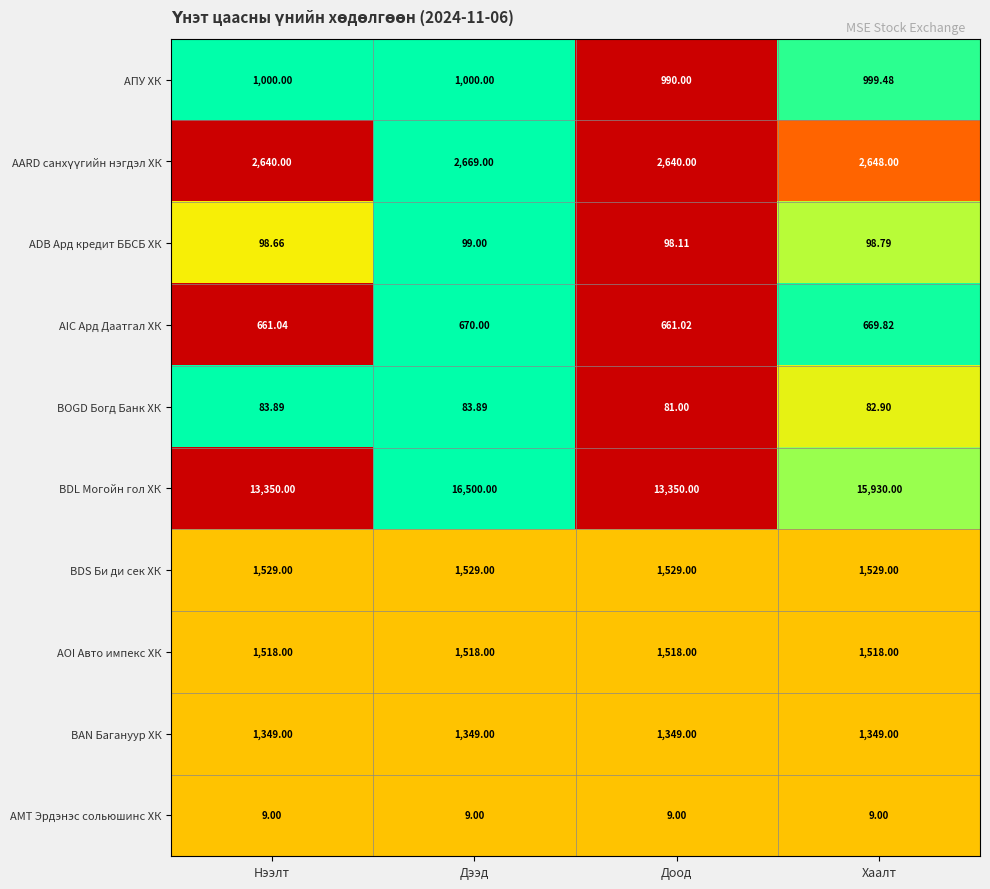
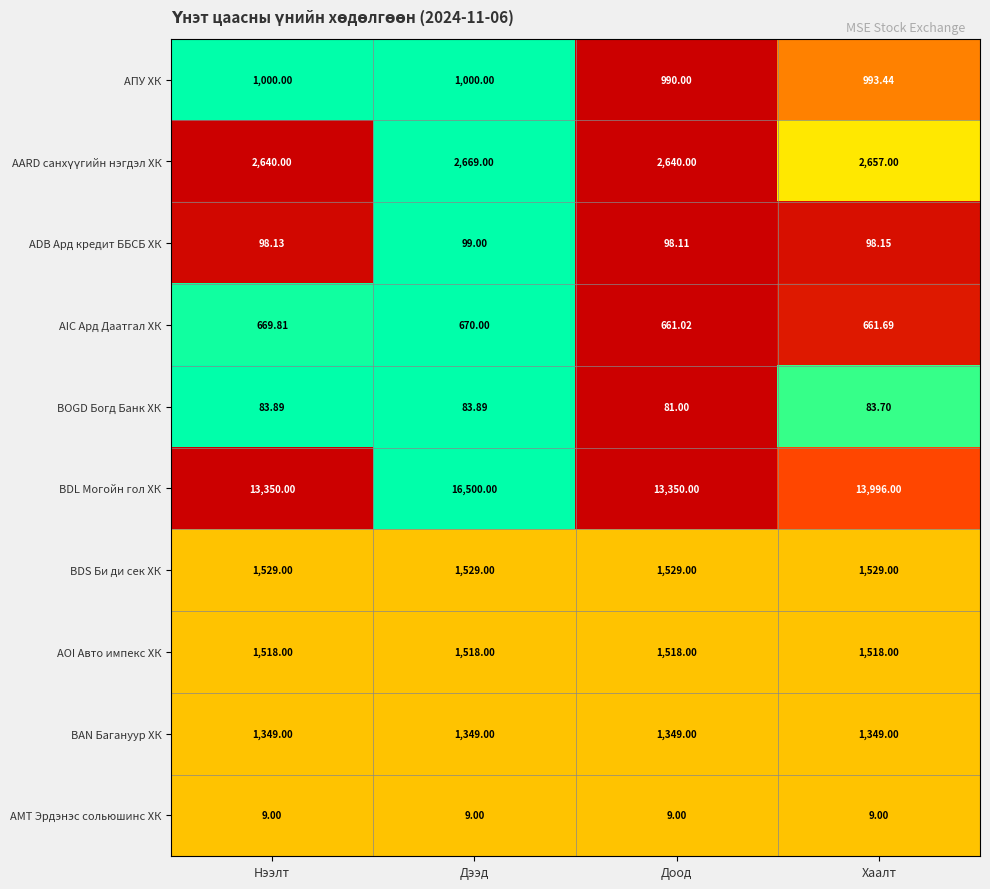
  {
    "АПУ ХК": {
      "Нээлт": "1,000.00",
      "Дээд": "1,000.00",
      "Доод": "990.00",
-     "Хаалт": "999.48"
+     "Хаалт": "993.44"
    },
    "AARD санхүүгийн нэгдэл ХК": {
      "Нээлт": "2,640.00",
      "Дээд": "2,669.00",
      "Доод": "2,640.00",
-     "Хаалт": "2,648.00"
+     "Хаалт": "2,657.00"
    },
    "ADB Ард кредит ББСБ ХК": {
-     "Нээлт": "98.66",
+     "Нээлт": "98.13",
      "Дээд": "99.00",
      "Доод": "98.11",
-     "Хаалт": "98.79"
+     "Хаалт": "98.15"
    },
    "AIC Ард Даатгал ХК": {
-     "Нээлт": "661.04",
+     "Нээлт": "669.81",
      "Дээд": "670.00",
      "Доод": "661.02",
-     "Хаалт": "669.82"
+     "Хаалт": "661.69"
    },
    "BOGD Богд Банк ХК": {
      "Нээлт": "83.89",
      "Дээд": "83.89",
      "Доод": "81.00",
-     "Хаалт": "82.90"
+     "Хаалт": "83.70"
    },
    "BDL Могойн гол ХК": {
      "Нээлт": "13,350.00",
      "Дээд": "16,500.00",
      "Доод": "13,350.00",
-     "Хаалт": "15,930.00"
+     "Хаалт": "13,996.00"
    },
    "BDS Би ди сек ХК": {
      "Нээлт": "1,529.00",
      "Дээд": "1,529.00",
      "Доод": "1,529.00",
      "Хаалт": "1,529.00"
    },
    "AOI Авто импекс ХК": {
      "Нээлт": "1,518.00",
      "Дээд": "1,518.00",
      "Доод": "1,518.00",
      "Хаалт": "1,518.00"
    },
    "BAN Багануур ХК": {
      "Нээлт": "1,349.00",
      "Дээд": "1,349.00",
      "Доод": "1,349.00",
      "Хаалт": "1,349.00"
    },
    "AMT Эрдэнэс сольюшинс ХК": {
      "Нээлт": "9.00",
      "Дээд": "9.00",
      "Доод": "9.00",
      "Хаалт": "9.00"
    }
  }
